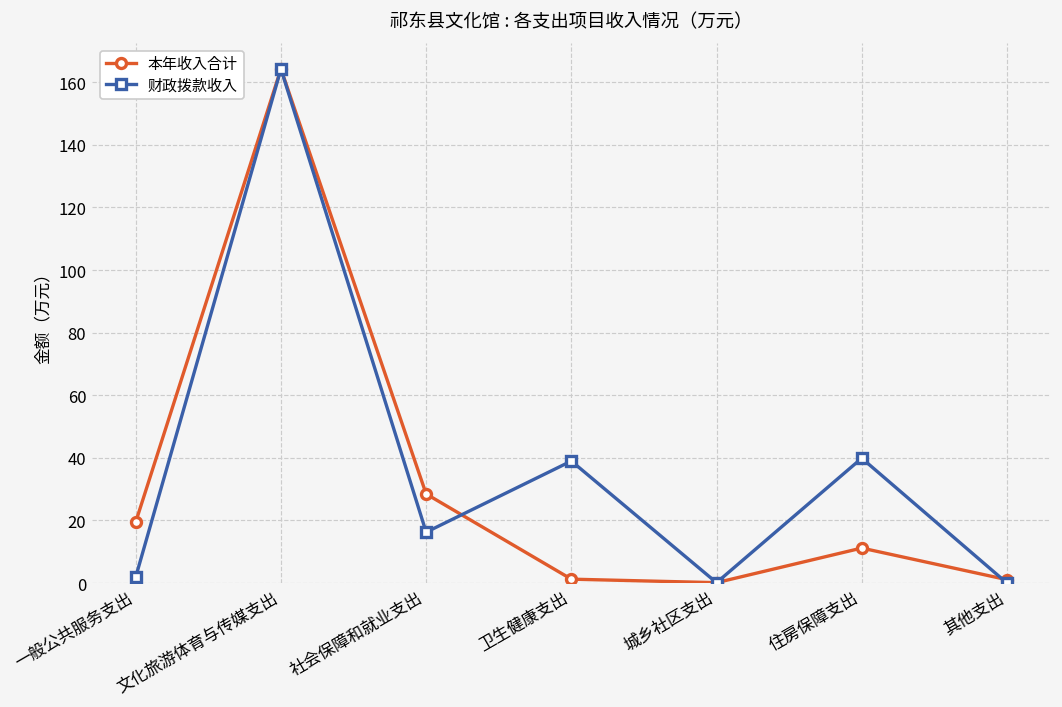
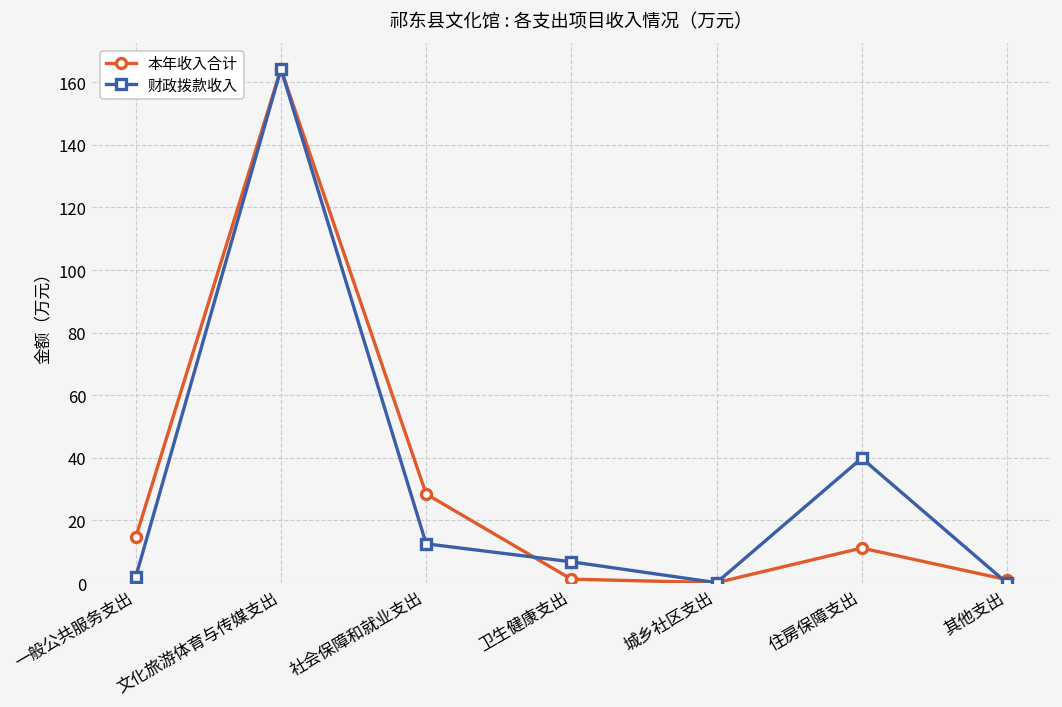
  {
    "本年收入合计": {
-     "一般公共服务支出": 20,
+     "一般公共服务支出": 15,
      "社会保障和就业支出": 28,
      "卫生健康支出": 1,
      "住房保障支出": 11,
      "其他支出": 1
    },
    "财政拨款收入": {
      "一般公共服务支出": 2,
-     "社会保障和就业支出": 16,
-     "卫生健康支出": 39,
+     "社会保障和就业支出": 13,
+     "卫生健康支出": 7,
      "住房保障支出": 40,
      "其他支出": 0
    }
  }
